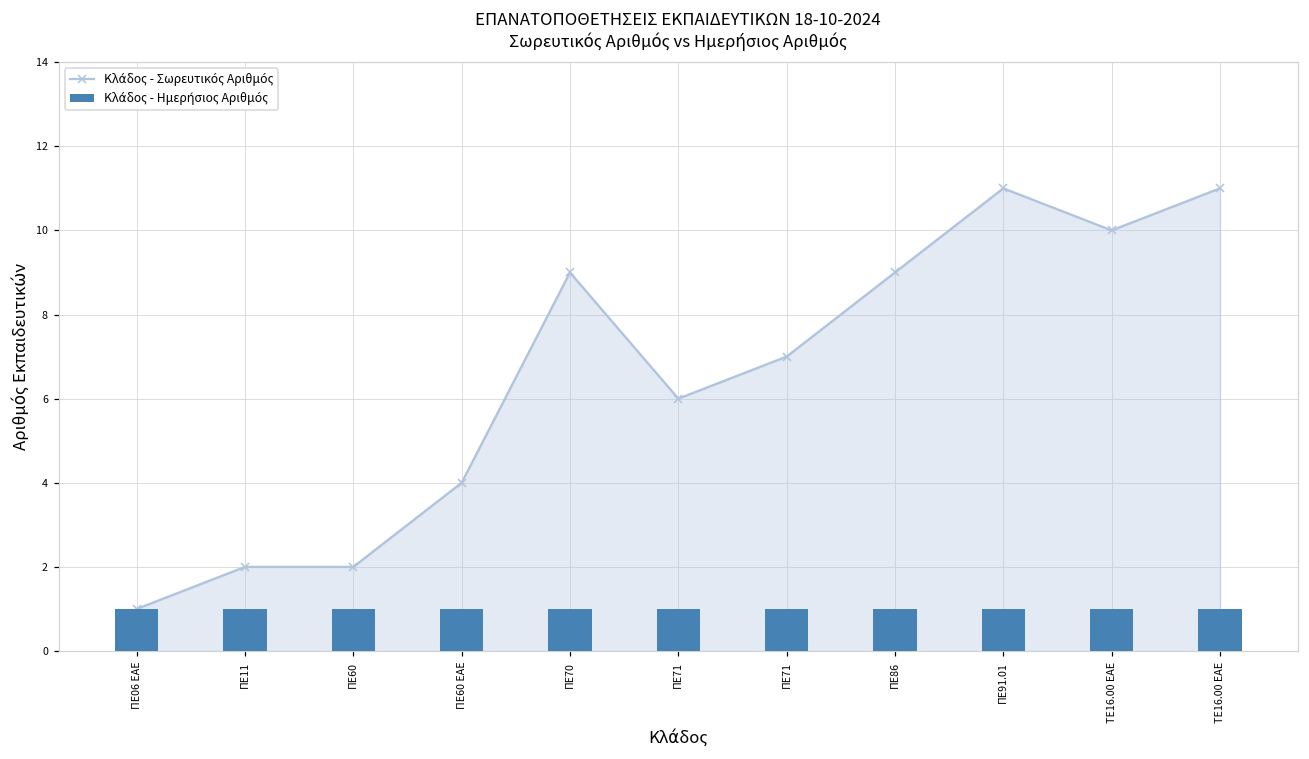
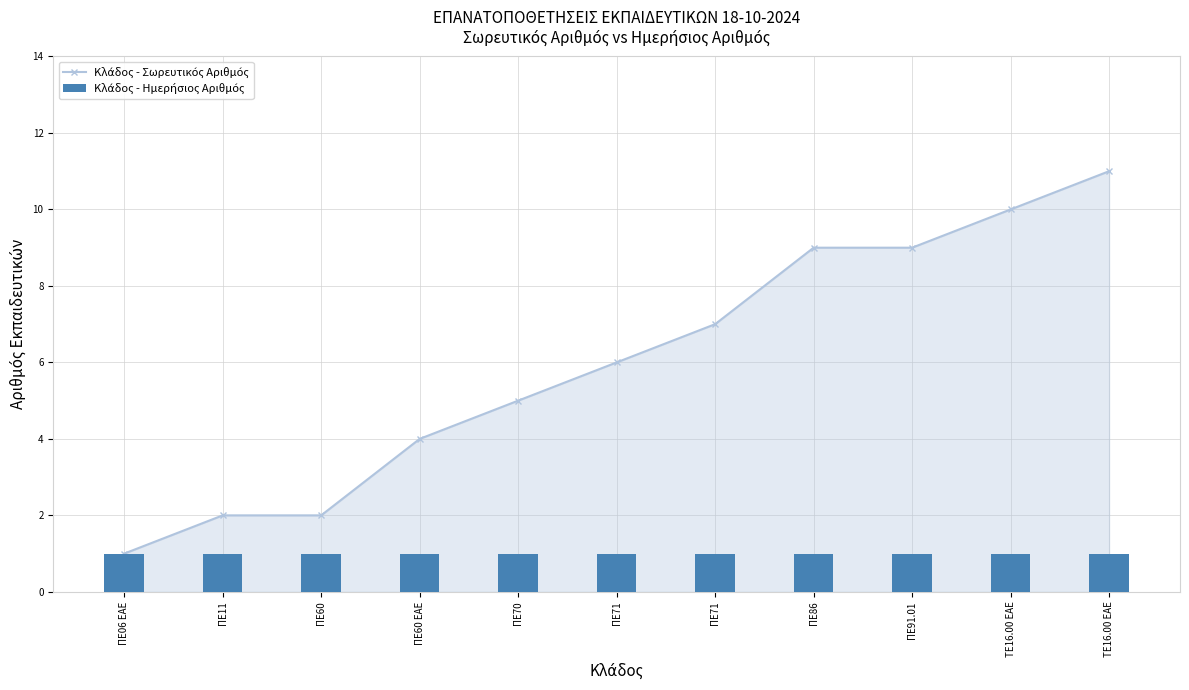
  {
    "Κλάδος - Σωρευτικός Αριθμός": {
      "ΠΕ06 ΕΑΕ": 1,
      "ΠΕ11": 2,
      "ΠΕ60": 2,
      "ΠΕ60 ΕΑΕ": 4,
-     "ΠΕ70": 9,
+     "ΠΕ70": 5,
      "ΠΕ86": 9,
-     "ΠΕ91.01": 11
+     "ΠΕ91.01": 9
    },
    "Κλάδος - Ημερήσιος Αριθμός": {
      "ΠΕ06 ΕΑΕ": 1,
      "ΠΕ11": 1,
      "ΠΕ60": 1,
      "ΠΕ60 ΕΑΕ": 1,
      "ΠΕ70": 1,
      "ΠΕ86": 1,
      "ΠΕ91.01": 1
    }
  }
